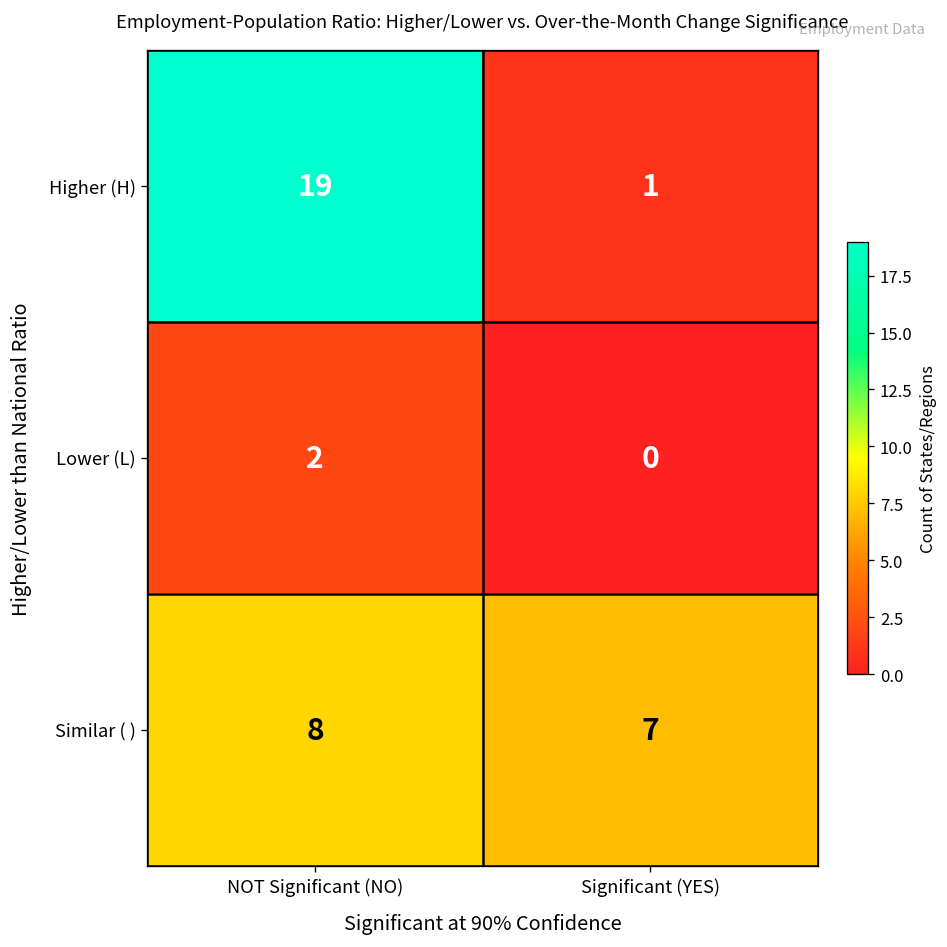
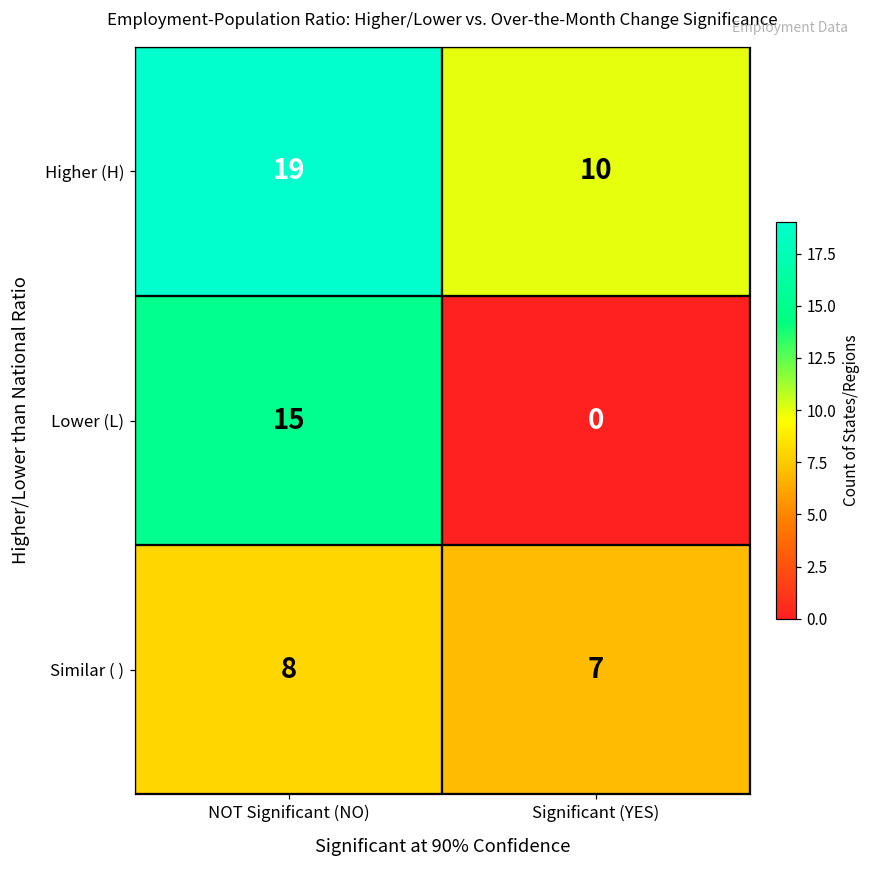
  {
    "Higher (H)": {
      "NOT Significant (NO)": 19,
-     "Significant (YES)": 1
+     "Significant (YES)": 10
    },
    "Lower (L)": {
-     "NOT Significant (NO)": 2,
+     "NOT Significant (NO)": 15,
      "Significant (YES)": 0
    },
    "Similar ( )": {
      "NOT Significant (NO)": 8,
      "Significant (YES)": 7
    }
  }
